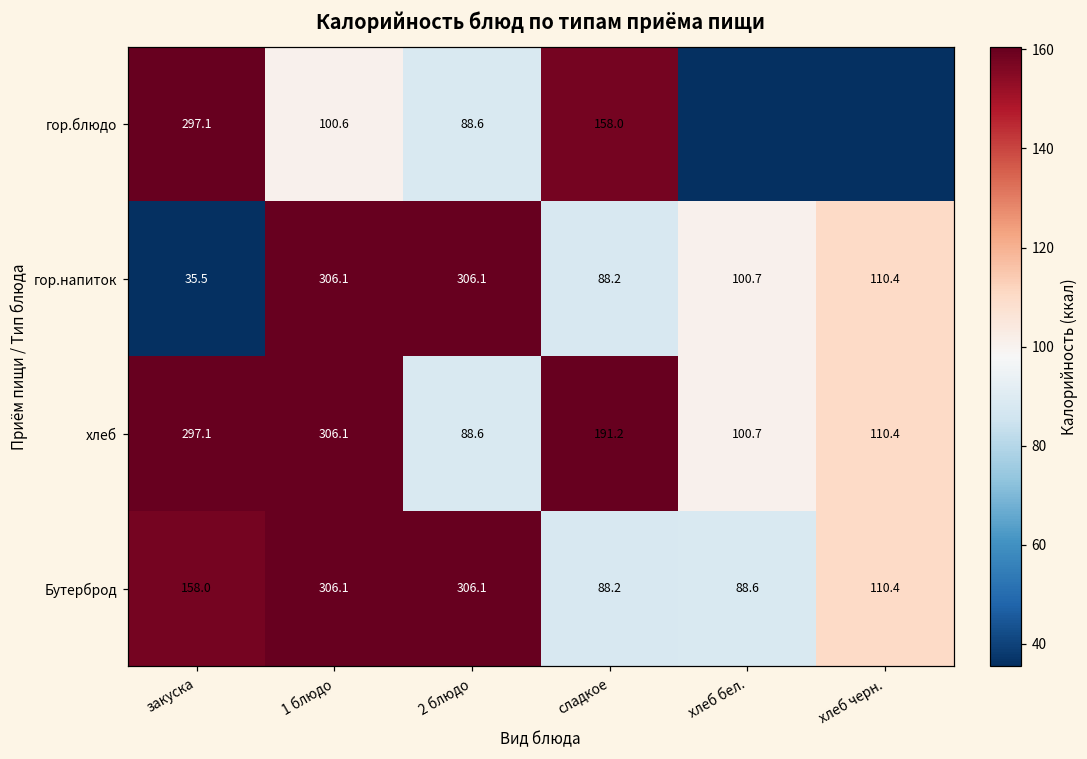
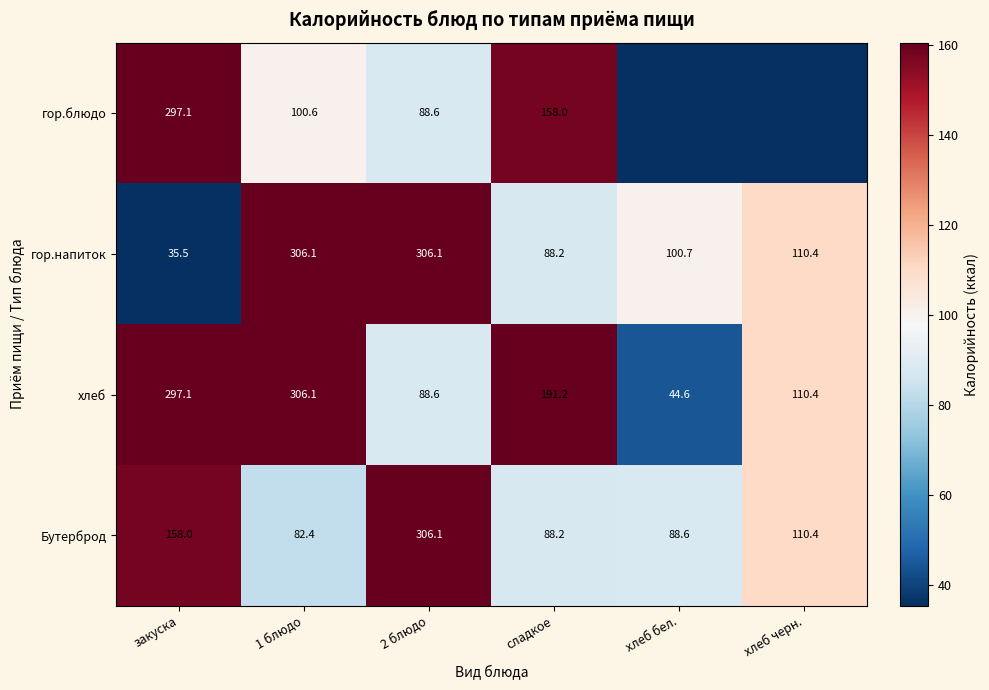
  {
    "гор.блюдо": {
      "закуска": 297.1,
      "1 блюдо": 100.6,
      "2 блюдо": 88.6,
      "сладкое": 158.0
    },
    "гор.напиток": {
      "закуска": 35.5,
      "1 блюдо": 306.1,
      "2 блюдо": 306.1,
      "сладкое": 88.2,
      "хлеб бел.": 100.7,
      "хлеб черн.": 110.4
    },
    "хлеб": {
      "закуска": 297.1,
      "1 блюдо": 306.1,
      "2 блюдо": 88.6,
      "сладкое": 191.2,
-     "хлеб бел.": 100.7,
+     "хлеб бел.": 44.6,
      "хлеб черн.": 110.4
    },
    "Бутерброд": {
      "закуска": 158.0,
-     "1 блюдо": 306.1,
+     "1 блюдо": 82.4,
      "2 блюдо": 306.1,
      "сладкое": 88.2,
      "хлеб бел.": 88.6,
      "хлеб черн.": 110.4
    }
  }
